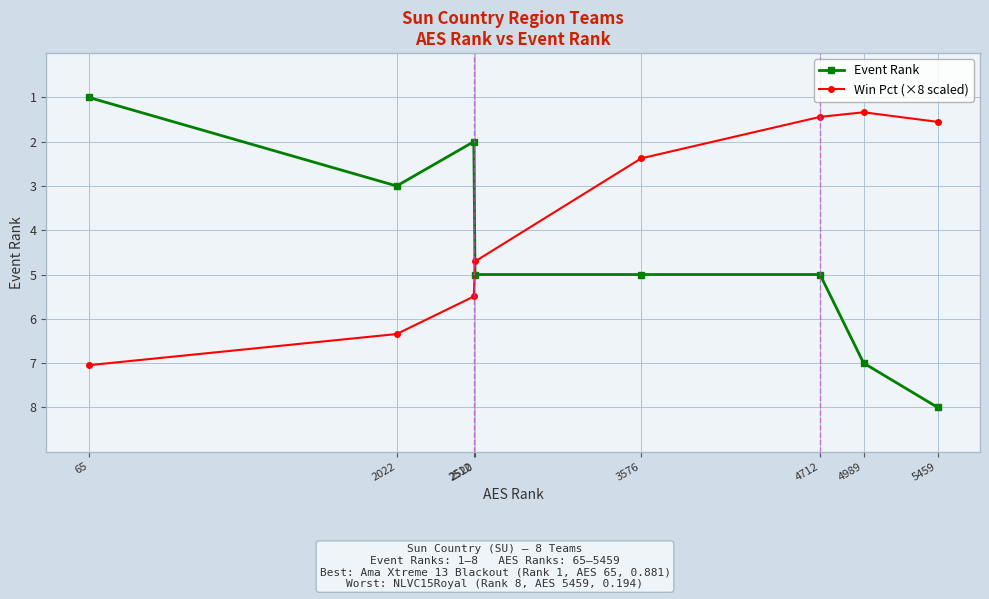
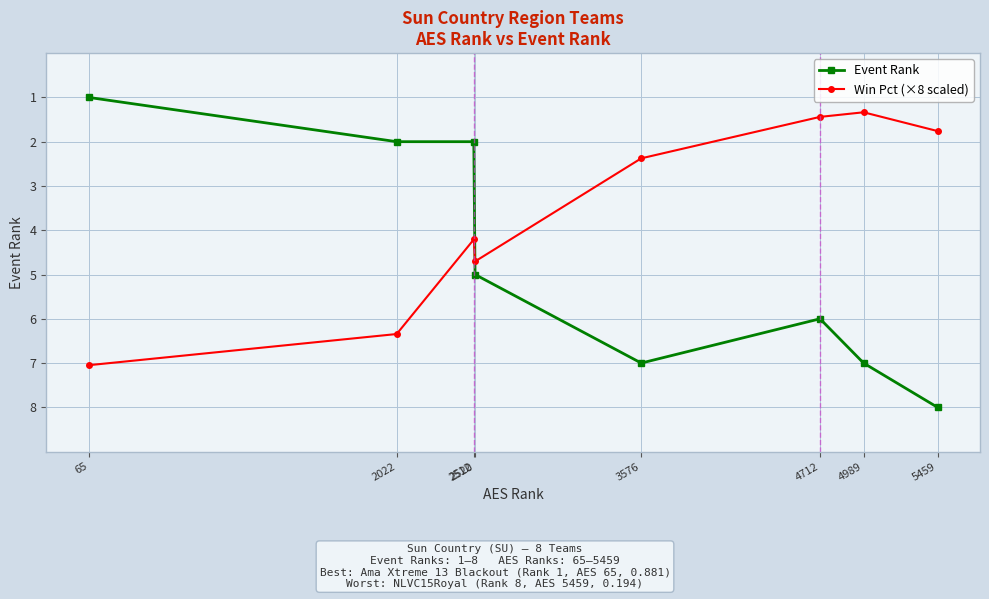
  {
    "Event Rank": {
      "65": 1,
-     "2022": 3,
+     "2022": 2,
      "2512": 2,
      "2520": 5,
-     "3576": 5,
-     "4712": 5,
+     "3576": 7,
+     "4712": 6,
      "4989": 7,
      "5459": 8
    },
    "Win Pct (×8 scaled)": {
      "65": 7.0,
      "2022": 6.3,
-     "2512": 5.5,
+     "2512": 4.2,
      "2520": 4.7,
      "3576": 2.4,
      "4712": 1.4,
      "4989": 1.3,
-     "5459": 1.6
+     "5459": 1.8
    }
  }
